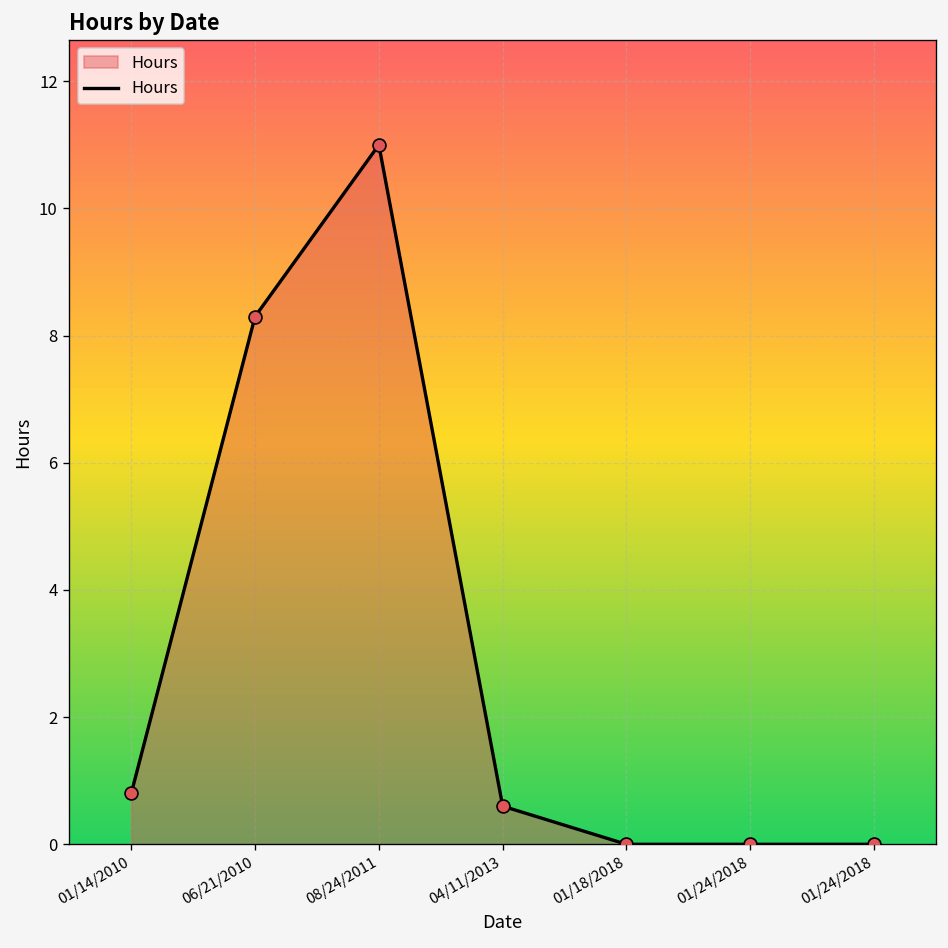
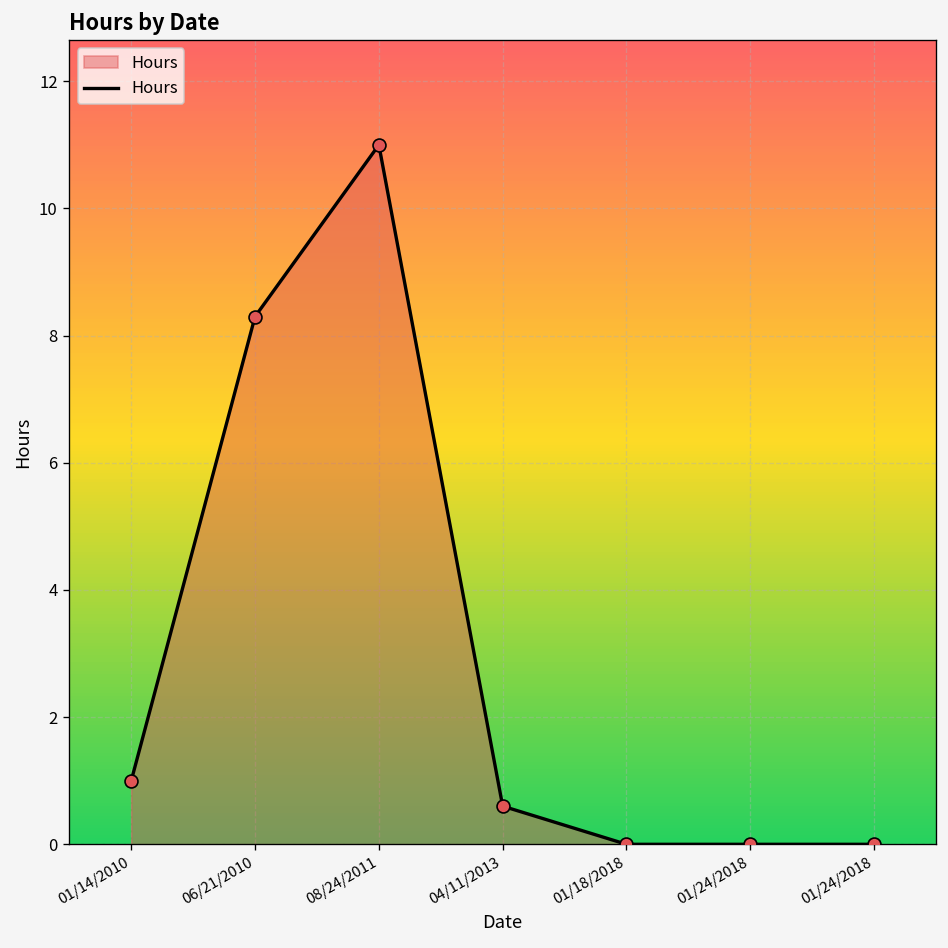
  {
-   "01/14/2010": 0.8,
+   "01/14/2010": 1.0,
    "06/21/2010": 8.3,
    "08/24/2011": 11.0,
    "04/11/2013": 0.6,
    "01/18/2018": 0.0
  }
